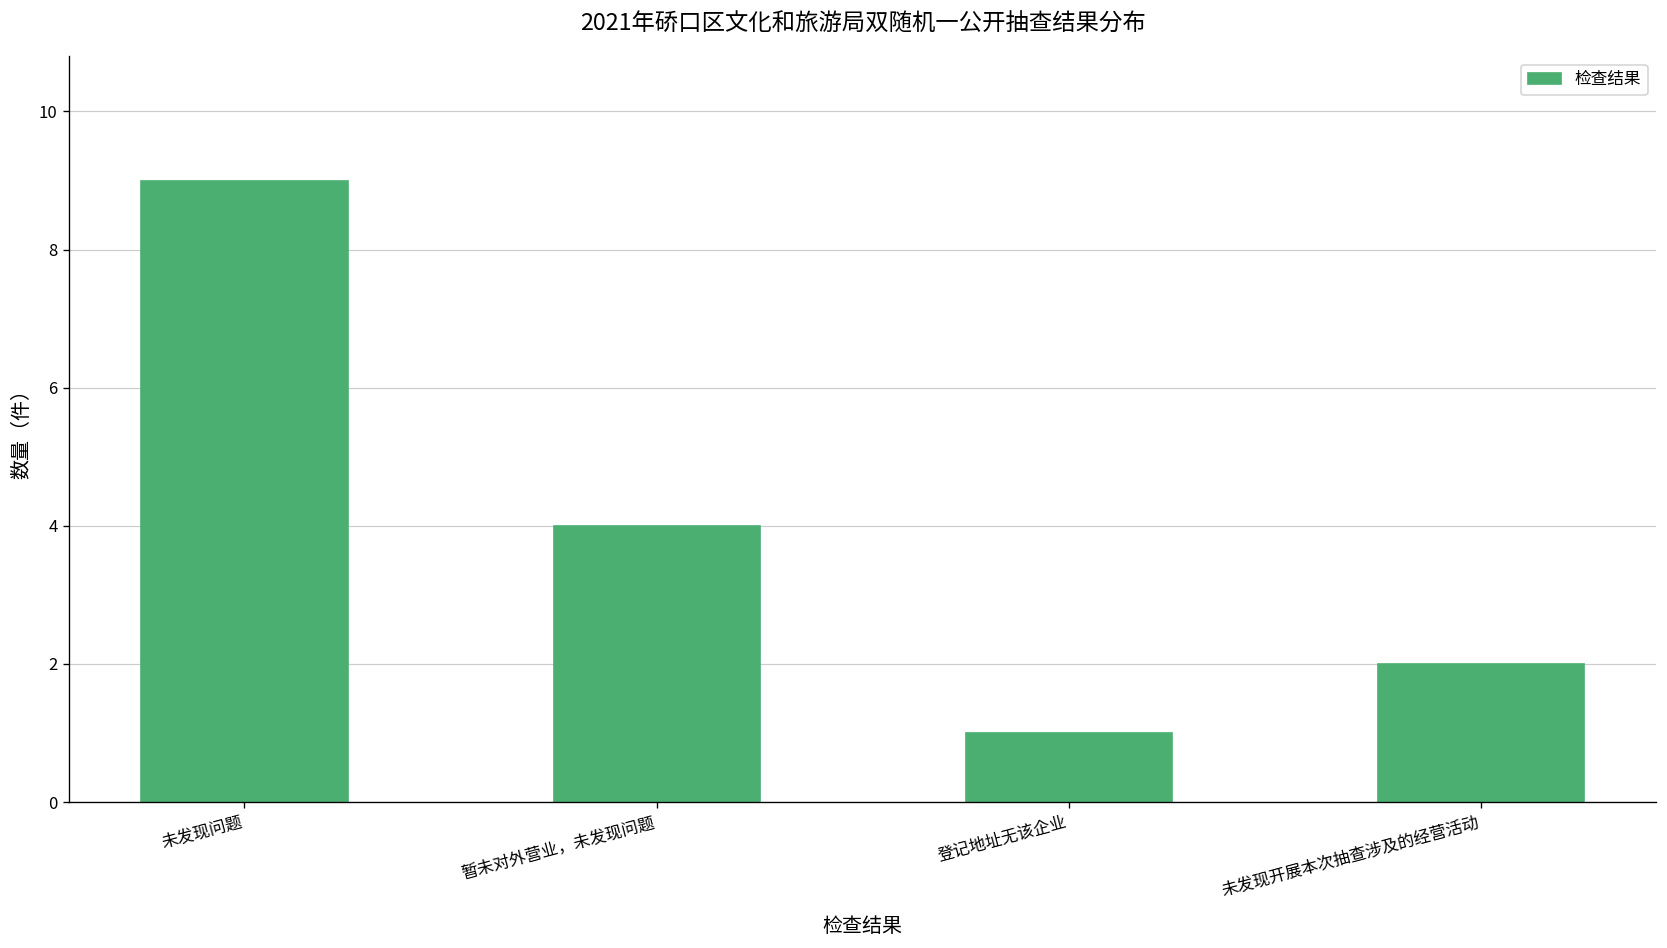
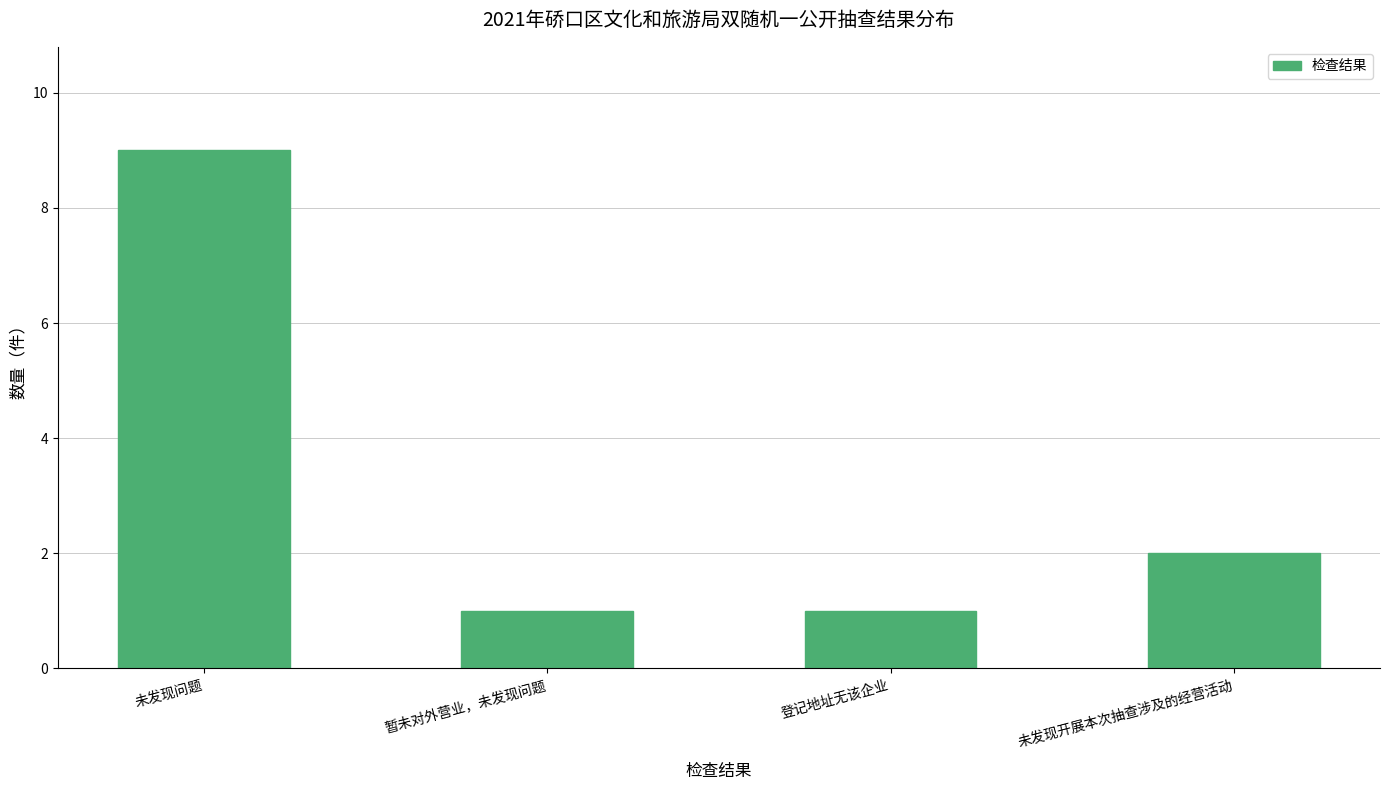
  {
    "未发现问题": 9,
-   "暂未对外营业，未发现问题": 4,
+   "暂未对外营业，未发现问题": 1,
    "登记地址无该企业": 1,
    "未发现开展本次抽查涉及的经营活动": 2
  }
